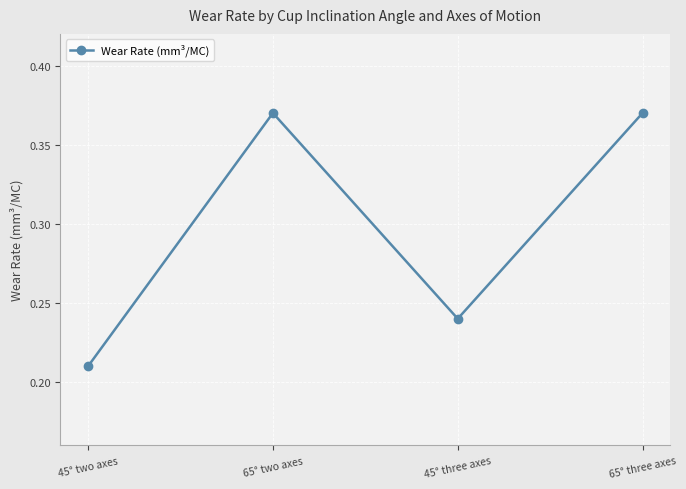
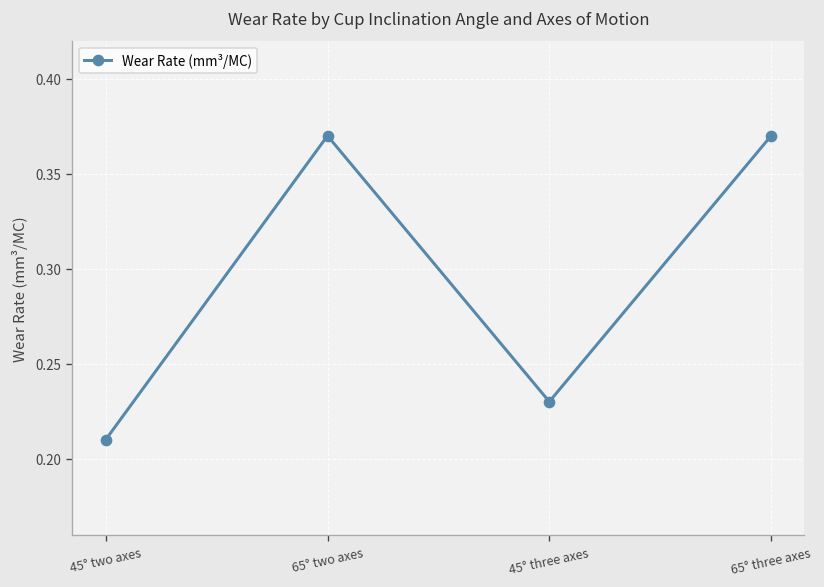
  {
    "45° two axes": 0.21,
    "65° two axes": 0.37,
-   "45° three axes": 0.24,
+   "45° three axes": 0.23,
    "65° three axes": 0.37
  }
